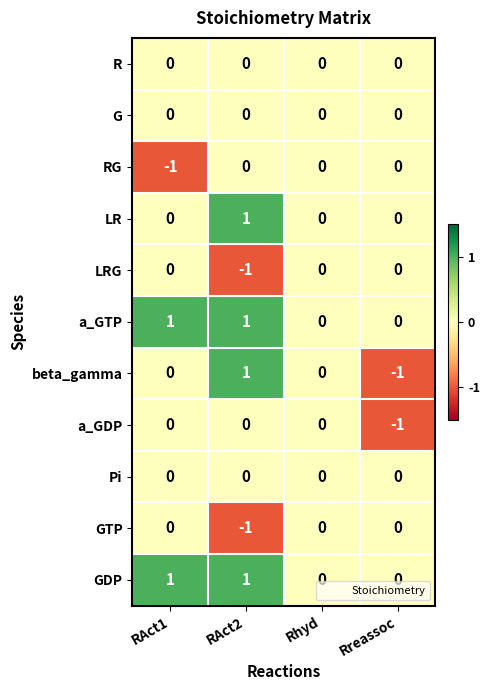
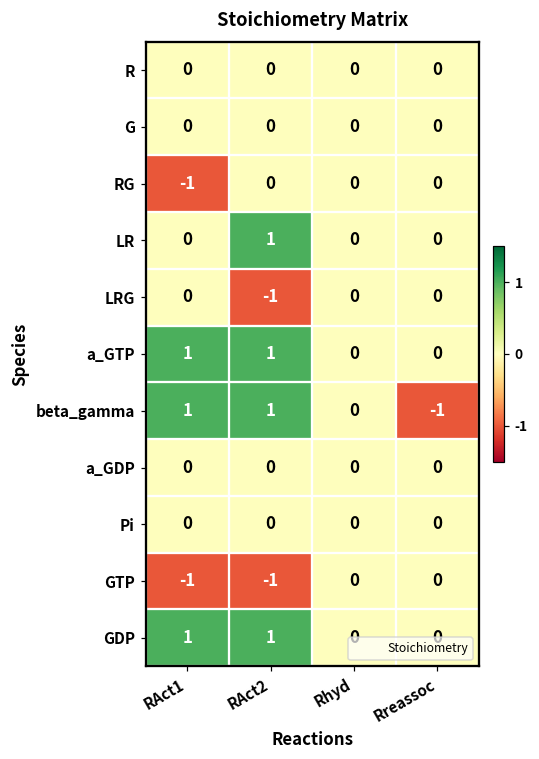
  {
    "R": {
      "RAct1": 0,
      "RAct2": 0,
      "Rhyd": 0,
      "Rreassoc": 0
    },
    "G": {
      "RAct1": 0,
      "RAct2": 0,
      "Rhyd": 0,
      "Rreassoc": 0
    },
    "RG": {
      "RAct1": -1,
      "RAct2": 0,
      "Rhyd": 0,
      "Rreassoc": 0
    },
    "LR": {
      "RAct1": 0,
      "RAct2": 1,
      "Rhyd": 0,
      "Rreassoc": 0
    },
    "LRG": {
      "RAct1": 0,
      "RAct2": -1,
      "Rhyd": 0,
      "Rreassoc": 0
    },
    "a_GTP": {
      "RAct1": 1,
      "RAct2": 1,
      "Rhyd": 0,
      "Rreassoc": 0
    },
    "beta_gamma": {
-     "RAct1": 0,
+     "RAct1": 1,
      "RAct2": 1,
      "Rhyd": 0,
      "Rreassoc": -1
    },
    "a_GDP": {
      "RAct1": 0,
      "RAct2": 0,
      "Rhyd": 0,
-     "Rreassoc": -1
+     "Rreassoc": 0
    },
    "Pi": {
      "RAct1": 0,
      "RAct2": 0,
      "Rhyd": 0,
      "Rreassoc": 0
    },
    "GTP": {
-     "RAct1": 0,
+     "RAct1": -1,
      "RAct2": -1,
      "Rhyd": 0,
      "Rreassoc": 0
    },
    "GDP": {
      "RAct1": 1,
      "RAct2": 1
    }
  }
